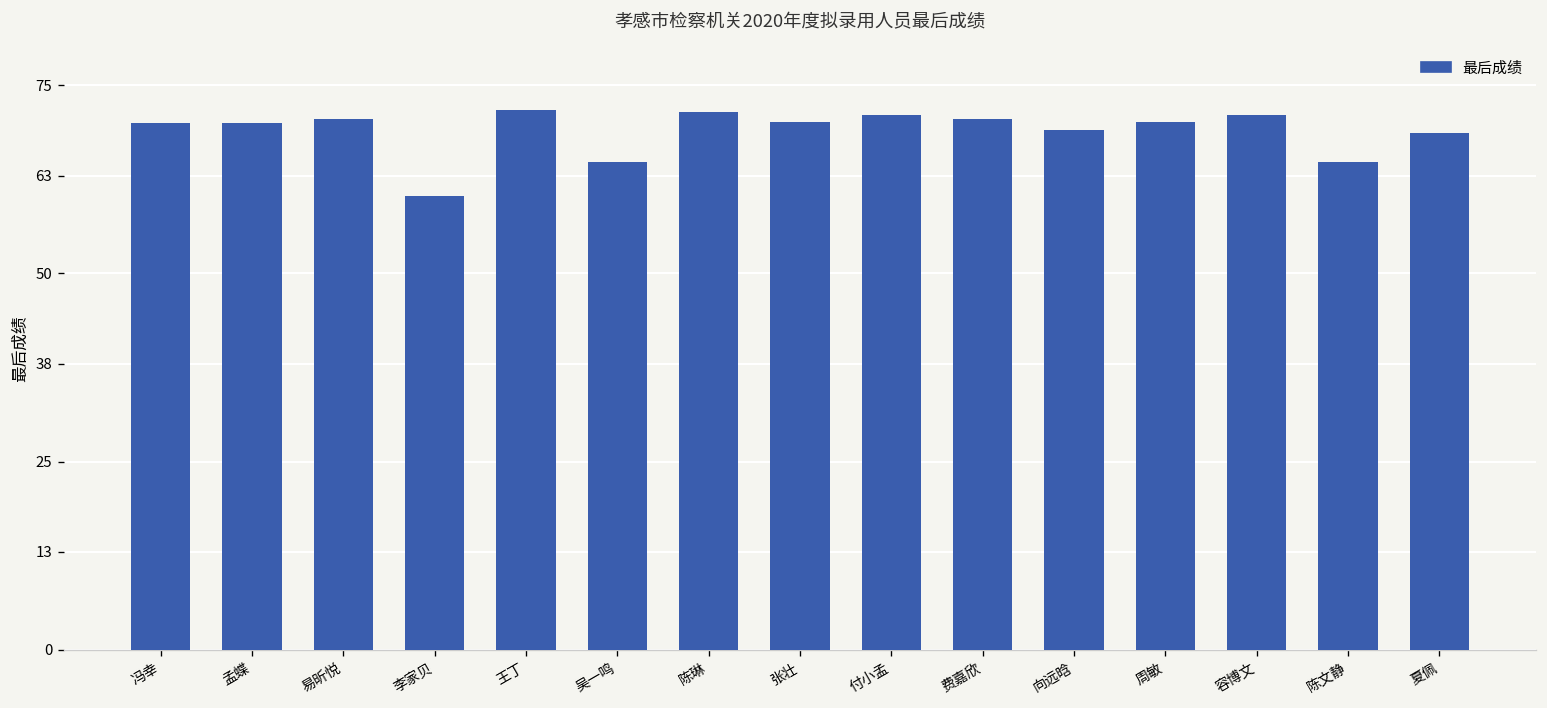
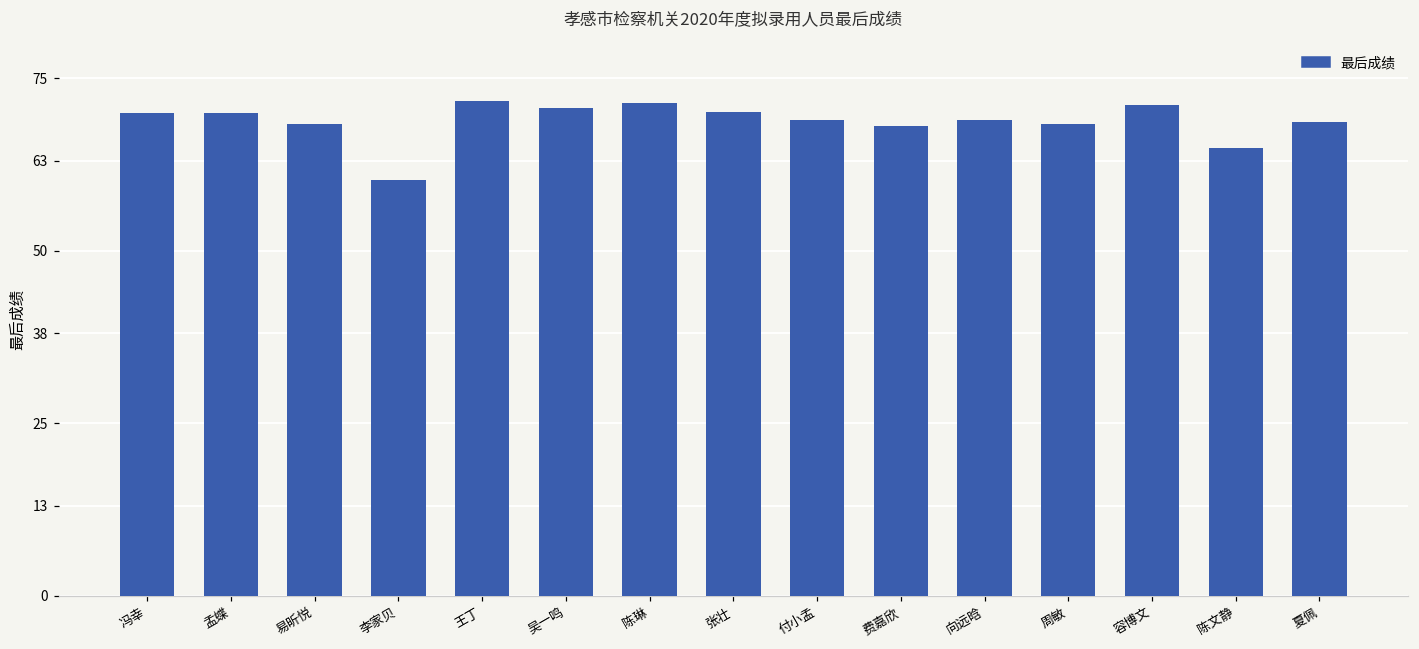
  {
    "冯幸": 70,
    "孟蝶": 70,
-   "易昕悦": 71,
+   "易昕悦": 68,
    "李家贝": 60,
    "王丁": 72,
-   "吴一鸣": 65,
+   "吴一鸣": 71,
    "陈琳": 71,
    "张壮": 70,
-   "付小孟": 71,
-   "费嘉欣": 71,
+   "付小孟": 69,
+   "费嘉欣": 68,
    "向远晗": 69,
-   "周敏": 70,
+   "周敏": 68,
    "容博文": 71,
    "陈文静": 65,
    "夏佩": 69
  }
